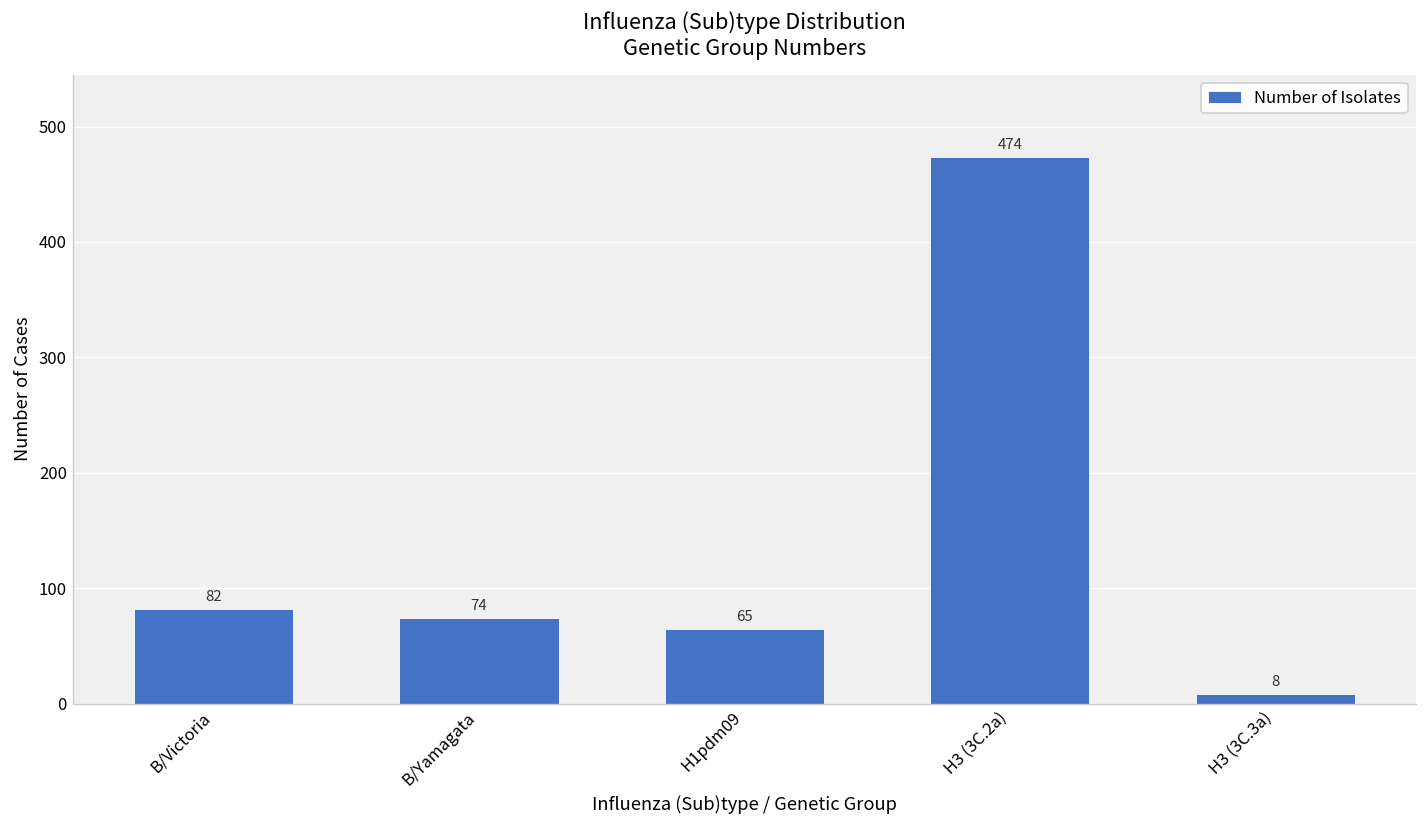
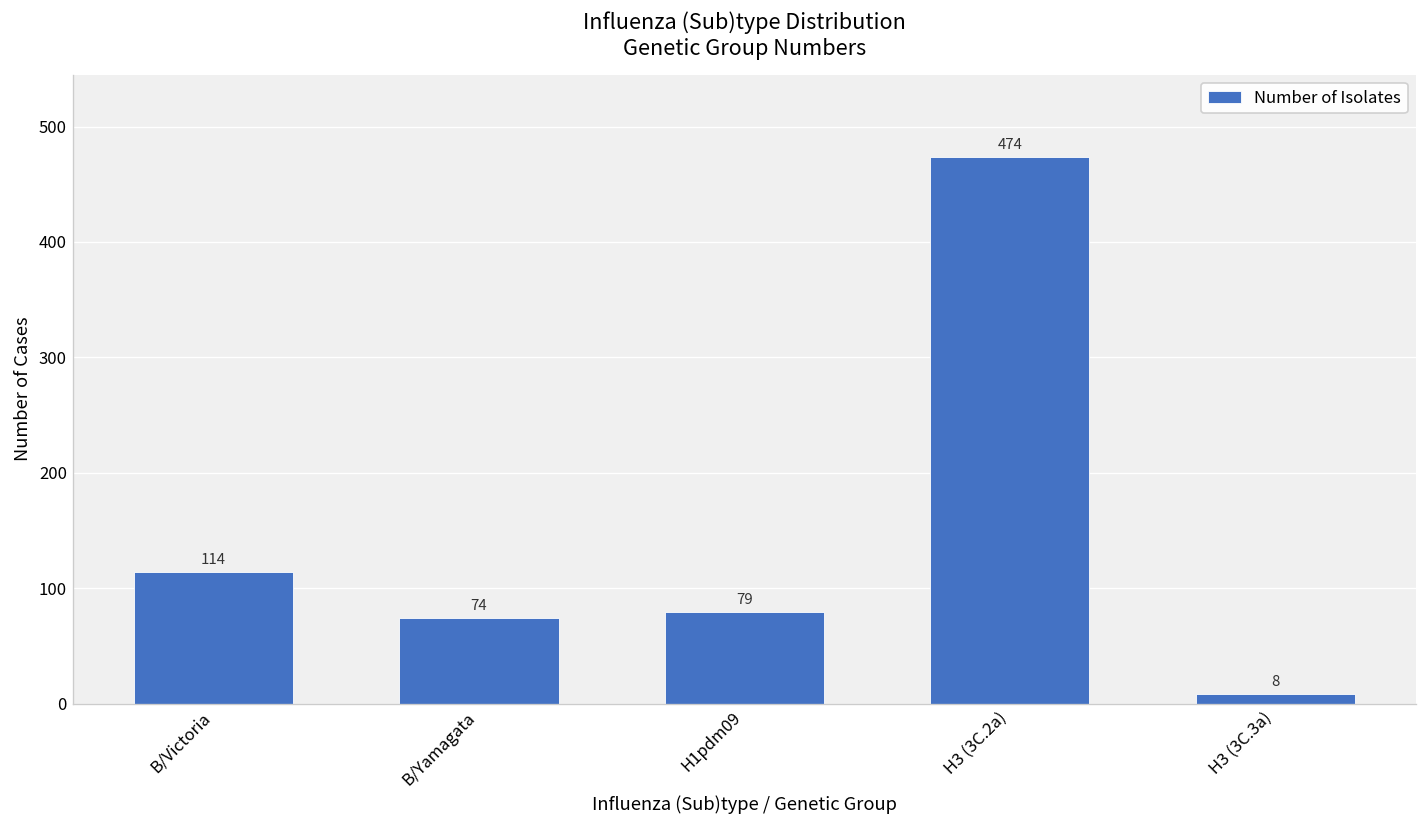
  {
-   "B/Victoria": 82,
+   "B/Victoria": 114,
    "B/Yamagata": 74,
-   "H1pdm09": 65,
+   "H1pdm09": 79,
    "H3 (3C.2a)": 474,
    "H3 (3C.3a)": 8
  }
